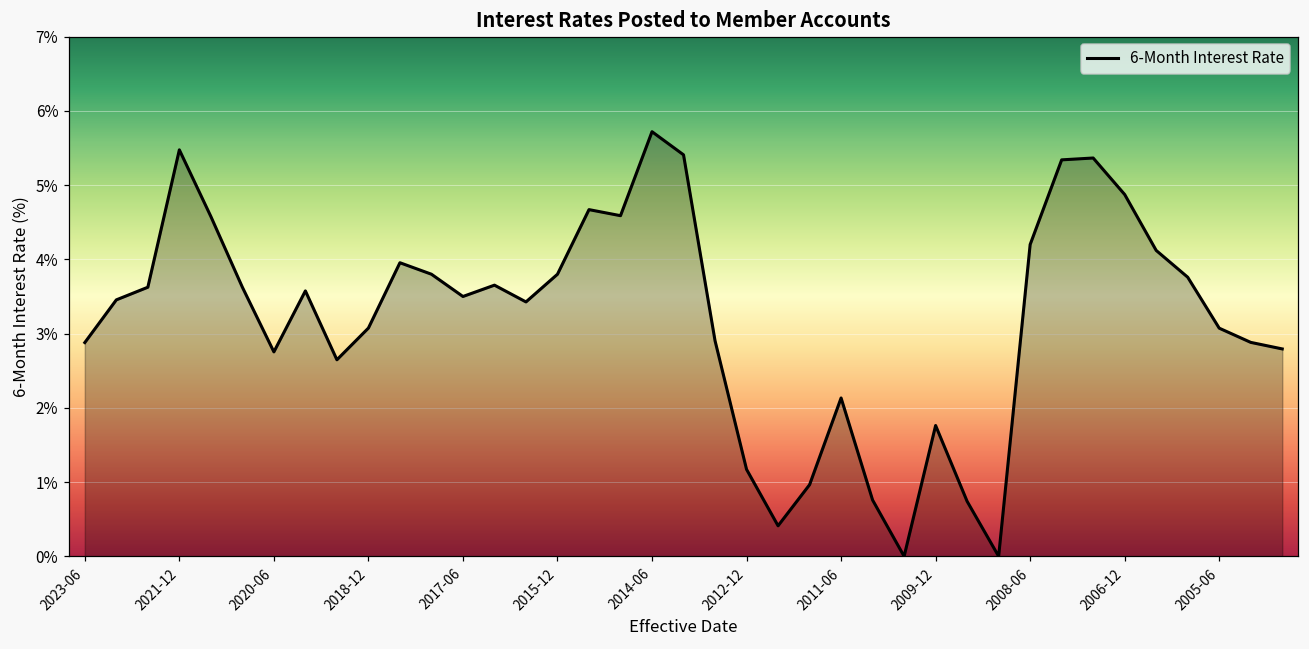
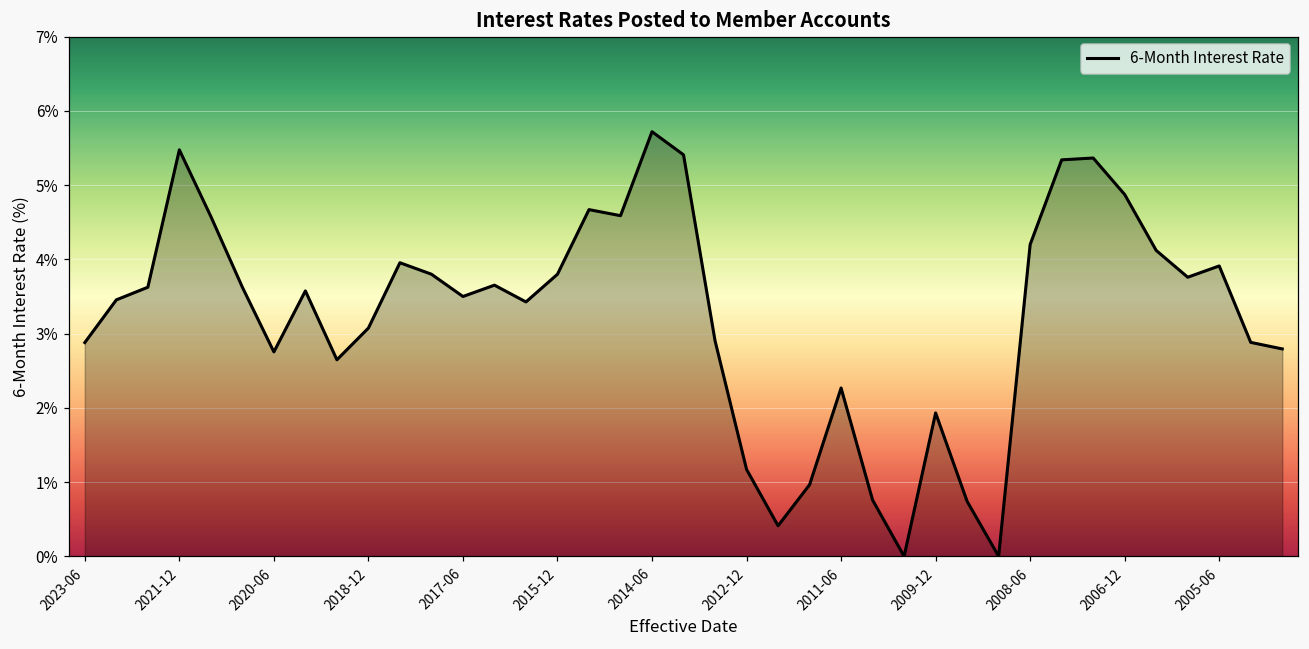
  {
    "2023-06": "2.9%",
    "2021-12": "5.5%",
    "2020-06": "2.8%",
    "2018-12": "3.1%",
    "2017-06": "3.5%",
    "2015-12": "3.8%",
    "2014-06": "5.7%",
    "2012-12": "1.2%",
-   "2011-06": "2.1%",
-   "2009-12": "1.8%",
+   "2011-06": "2.3%",
+   "2009-12": "1.9%",
    "2008-06": "4.2%",
    "2006-12": "4.9%",
-   "2005-06": "3.1%"
+   "2005-06": "3.9%"
  }
